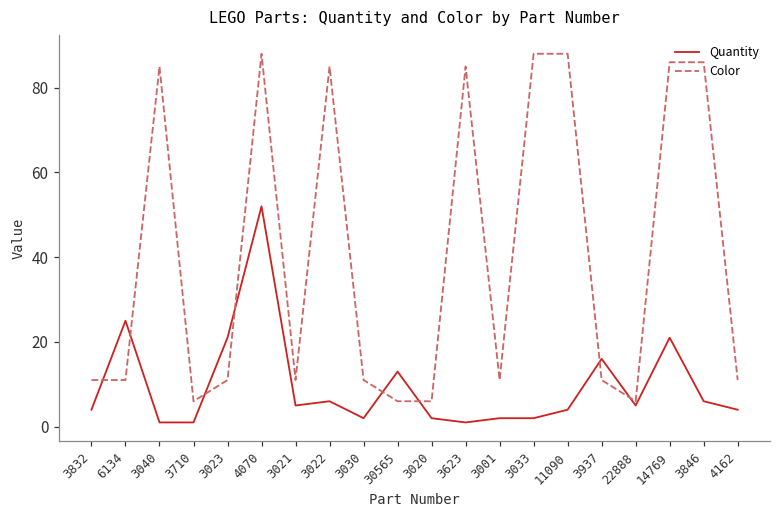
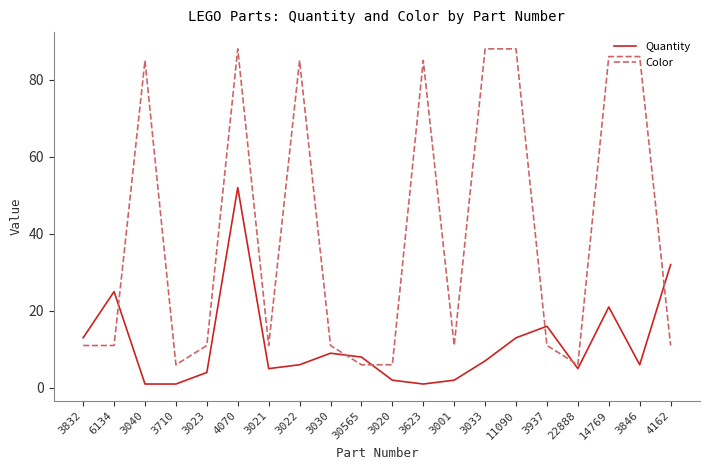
  {
    "Quantity": {
-     "3832": 4,
+     "3832": 13,
      "6134": 25,
      "3040": 1,
      "3710": 1,
-     "3023": 21,
+     "3023": 4,
      "4070": 52,
      "3021": 5,
      "3022": 6,
-     "3030": 2,
-     "30565": 13,
+     "3030": 9,
+     "30565": 8,
      "3020": 2,
      "3623": 1,
      "3001": 2,
-     "3033": 2,
-     "11090": 4,
+     "3033": 7,
+     "11090": 13,
      "3937": 16,
      "22888": 5,
      "14769": 21,
      "3846": 6,
-     "4162": 4
+     "4162": 32
    },
    "Color": {
      "3832": 11,
      "6134": 11,
      "3040": 85,
      "3710": 6,
      "3023": 11,
      "4070": 88,
      "3021": 11,
      "3022": 85,
      "3030": 11,
      "30565": 6,
      "3020": 6,
      "3623": 85,
      "3001": 11,
      "3033": 88,
      "11090": 88,
      "3937": 11,
      "22888": 6,
      "14769": 86,
      "3846": 86,
      "4162": 11
    }
  }
